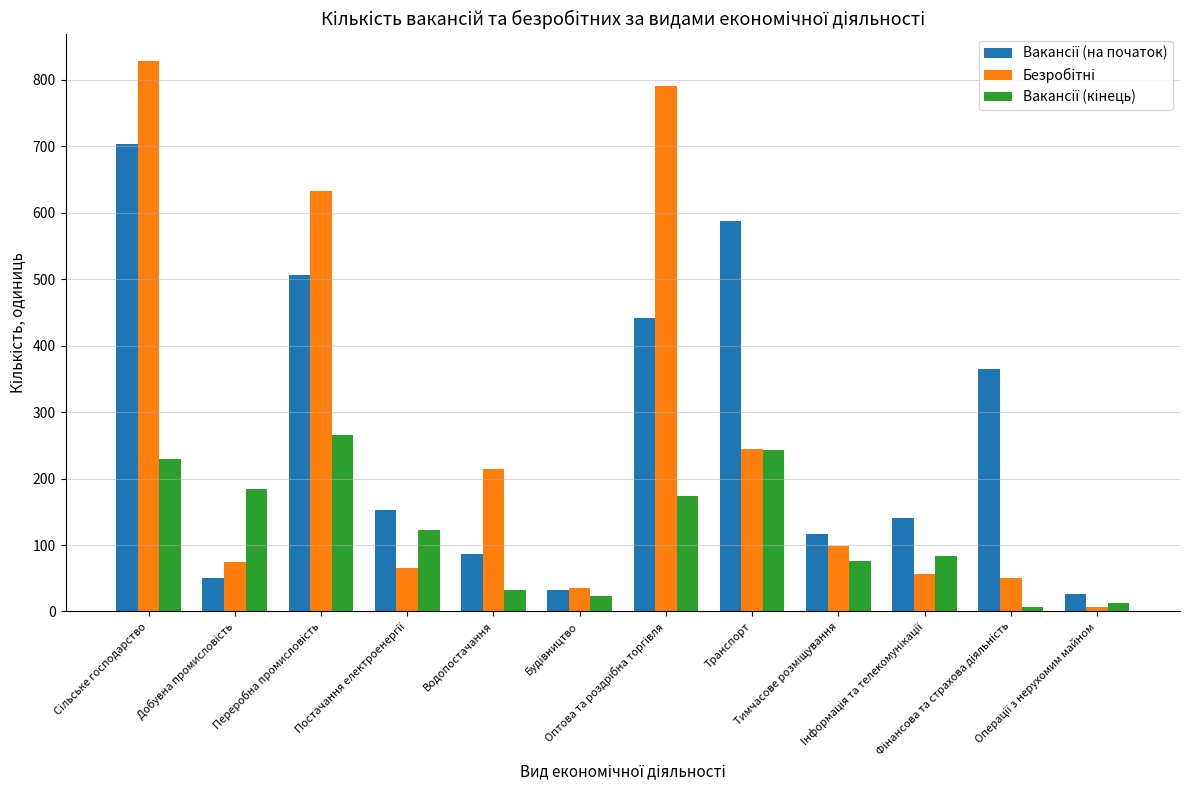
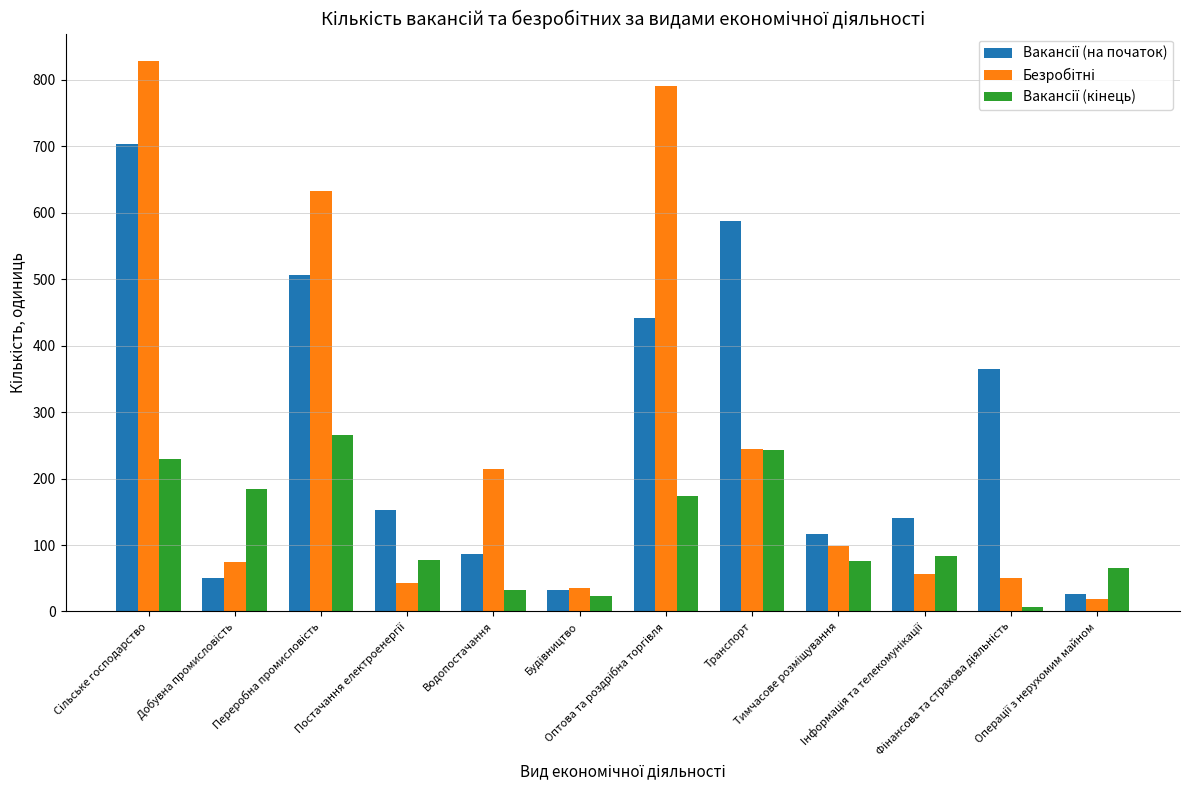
  {
    "Вакансії (на початок)": {
      "Сільське господарство": 700,
      "Добувна промисловість": 50,
      "Переробна промисловість": 510,
      "Постачання електроенергії": 150,
      "Водопостачання": 90,
      "Будівництво": 30,
      "Оптова та роздрібна торгівля": 440,
      "Транспорт": 590,
      "Тимчасове розміщування": 120,
      "Інформація та телекомунікації": 140,
      "Фінансова та страхова діяльність": 370,
      "Операції з нерухомим майном": 30
    },
    "Безробітні": {
      "Сільське господарство": 830,
      "Добувна промисловість": 80,
      "Переробна промисловість": 630,
-     "Постачання електроенергії": 70,
+     "Постачання електроенергії": 40,
      "Водопостачання": 220,
      "Будівництво": 40,
      "Оптова та роздрібна торгівля": 790,
      "Транспорт": 240,
      "Тимчасове розміщування": 100,
      "Інформація та телекомунікації": 60,
      "Фінансова та страхова діяльність": 50,
-     "Операції з нерухомим майном": 10
+     "Операції з нерухомим майном": 20
    },
    "Вакансії (кінець)": {
      "Сільське господарство": 230,
      "Добувна промисловість": 180,
      "Переробна промисловість": 270,
-     "Постачання електроенергії": 120,
+     "Постачання електроенергії": 80,
      "Водопостачання": 30,
      "Будівництво": 20,
      "Оптова та роздрібна торгівля": 170,
      "Транспорт": 240,
      "Тимчасове розміщування": 80,
      "Інформація та телекомунікації": 80,
      "Фінансова та страхова діяльність": 10,
-     "Операції з нерухомим майном": 10
+     "Операції з нерухомим майном": 70
    }
  }
